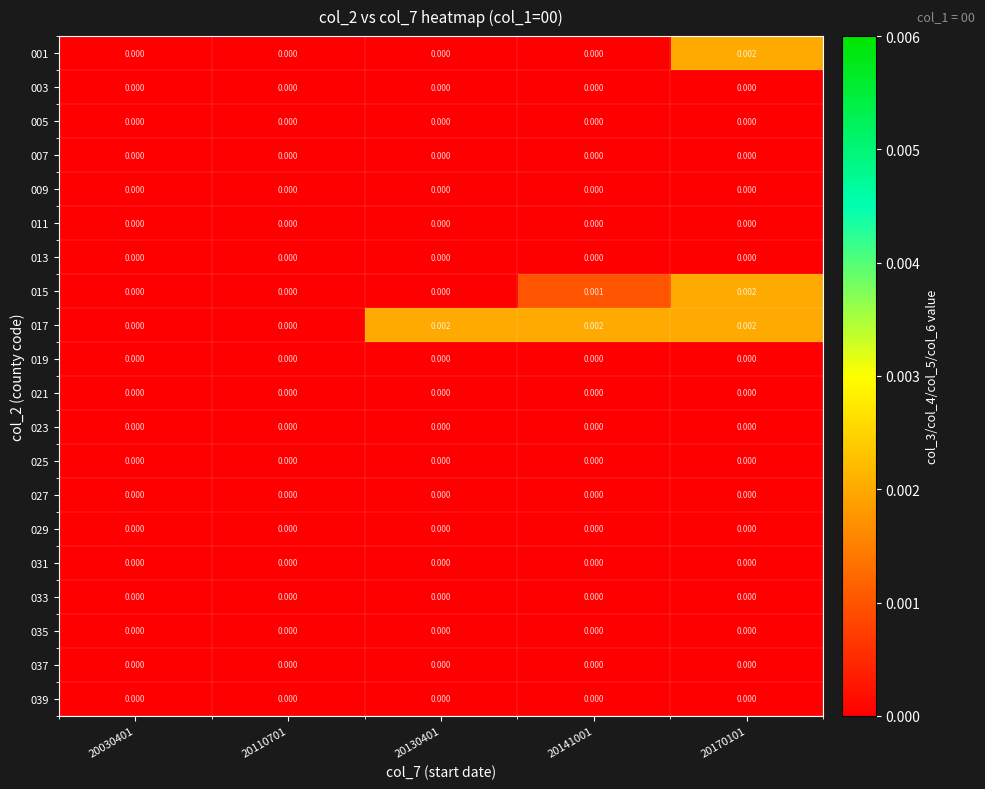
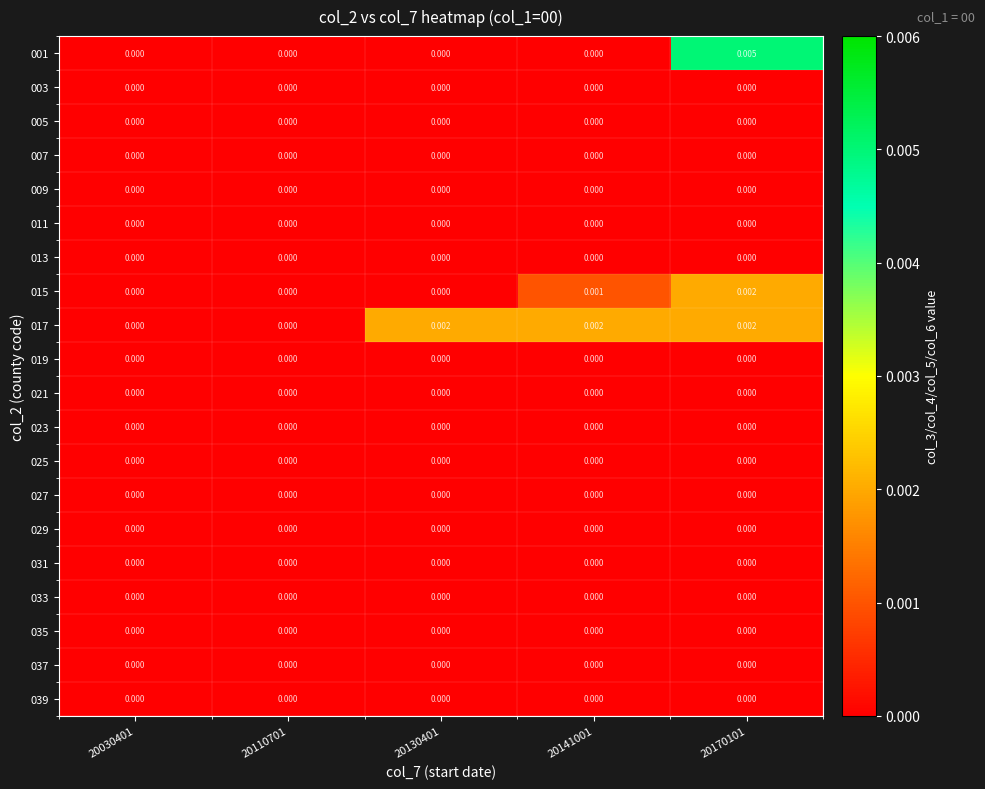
  {
    "001": {
      "20030401": 0.000,
      "20110701": 0.000,
      "20130401": 0.000,
      "20141001": 0.000,
-     "20170101": 0.002
+     "20170101": 0.005
    },
    "003": {
      "20030401": 0.000,
      "20110701": 0.000,
      "20130401": 0.000,
      "20141001": 0.000,
      "20170101": 0.000
    },
    "005": {
      "20030401": 0.000,
      "20110701": 0.000,
      "20130401": 0.000,
      "20141001": 0.000,
      "20170101": 0.000
    },
    "007": {
      "20030401": 0.000,
      "20110701": 0.000,
      "20130401": 0.000,
      "20141001": 0.000,
      "20170101": 0.000
    },
    "009": {
      "20030401": 0.000,
      "20110701": 0.000,
      "20130401": 0.000,
      "20141001": 0.000,
      "20170101": 0.000
    },
    "011": {
      "20030401": 0.000,
      "20110701": 0.000,
      "20130401": 0.000,
      "20141001": 0.000,
      "20170101": 0.000
    },
    "013": {
      "20030401": 0.000,
      "20110701": 0.000,
      "20130401": 0.000,
      "20141001": 0.000,
      "20170101": 0.000
    },
    "015": {
      "20030401": 0.000,
      "20110701": 0.000,
      "20130401": 0.000,
      "20141001": 0.001,
      "20170101": 0.002
    },
    "017": {
      "20030401": 0.000,
      "20110701": 0.000,
      "20130401": 0.002,
      "20141001": 0.002,
      "20170101": 0.002
    },
    "019": {
      "20030401": 0.000,
      "20110701": 0.000,
      "20130401": 0.000,
      "20141001": 0.000,
      "20170101": 0.000
    },
    "021": {
      "20030401": 0.000,
      "20110701": 0.000,
      "20130401": 0.000,
      "20141001": 0.000,
      "20170101": 0.000
    },
    "023": {
      "20030401": 0.000,
      "20110701": 0.000,
      "20130401": 0.000,
      "20141001": 0.000,
      "20170101": 0.000
    },
    "025": {
      "20030401": 0.000,
      "20110701": 0.000,
      "20130401": 0.000,
      "20141001": 0.000,
      "20170101": 0.000
    },
    "027": {
      "20030401": 0.000,
      "20110701": 0.000,
      "20130401": 0.000,
      "20141001": 0.000,
      "20170101": 0.000
    },
    "029": {
      "20030401": 0.000,
      "20110701": 0.000,
      "20130401": 0.000,
      "20141001": 0.000,
      "20170101": 0.000
    },
    "031": {
      "20030401": 0.000,
      "20110701": 0.000,
      "20130401": 0.000,
      "20141001": 0.000,
      "20170101": 0.000
    },
    "033": {
      "20030401": 0.000,
      "20110701": 0.000,
      "20130401": 0.000,
      "20141001": 0.000,
      "20170101": 0.000
    },
    "035": {
      "20030401": 0.000,
      "20110701": 0.000,
      "20130401": 0.000,
      "20141001": 0.000,
      "20170101": 0.000
    },
    "037": {
      "20030401": 0.000,
      "20110701": 0.000,
      "20130401": 0.000,
      "20141001": 0.000,
      "20170101": 0.000
    },
    "039": {
      "20030401": 0.000,
      "20110701": 0.000,
      "20130401": 0.000,
      "20141001": 0.000,
      "20170101": 0.000
    }
  }
